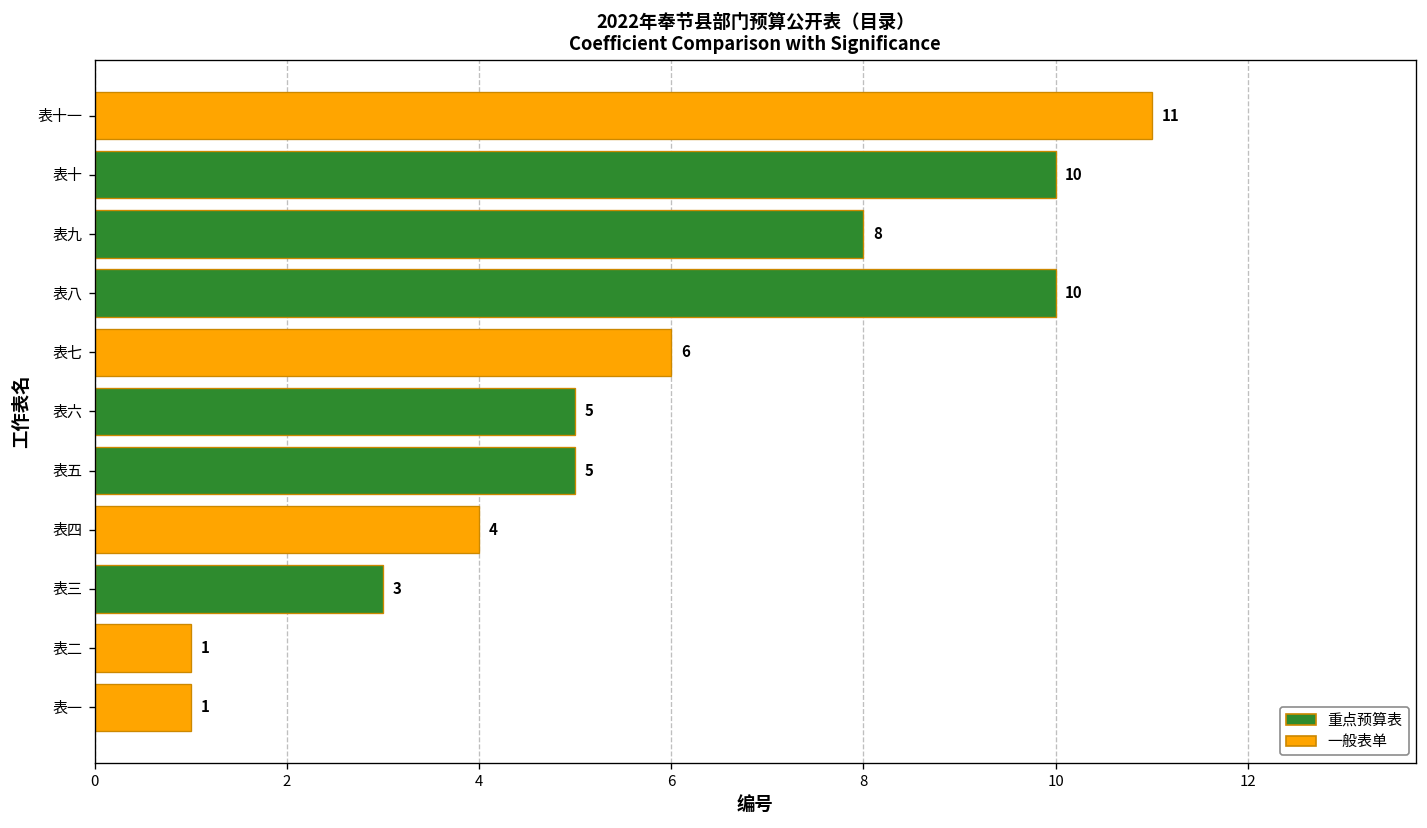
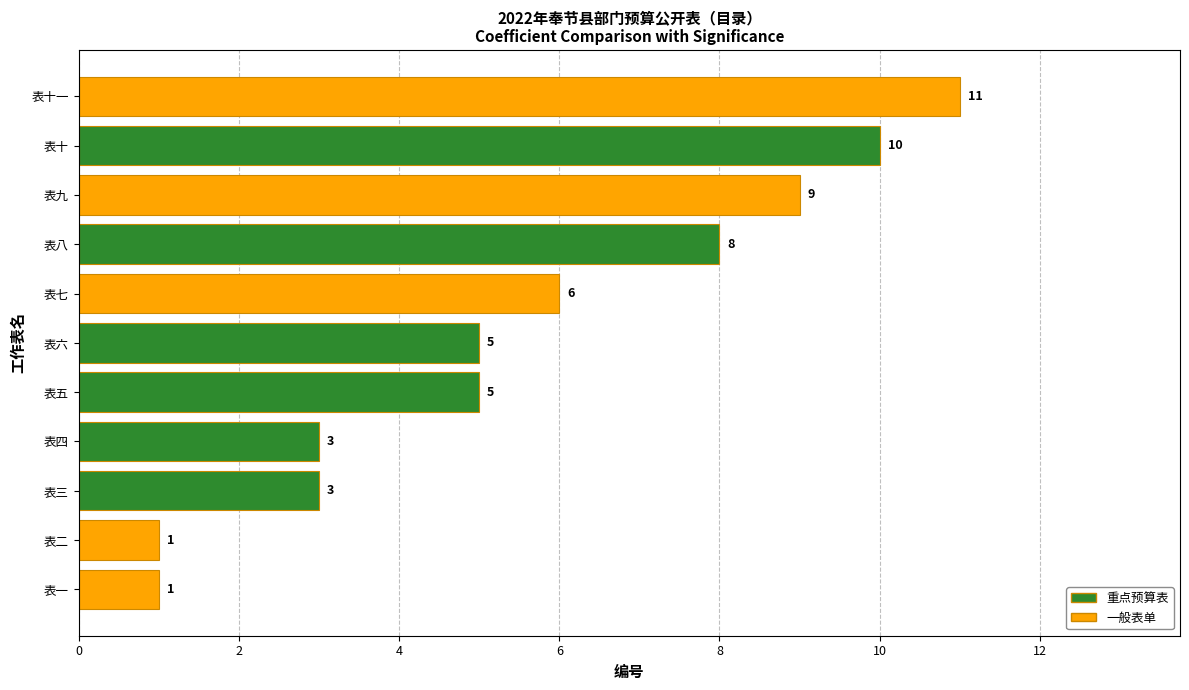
  {
    "表十一": 11,
    "表十": 10,
-   "表九": 8,
-   "表八": 10,
+   "表九": 9,
+   "表八": 8,
    "表七": 6,
    "表六": 5,
    "表五": 5,
-   "表四": 4,
+   "表四": 3,
    "表三": 3,
    "表二": 1,
    "表一": 1
  }
